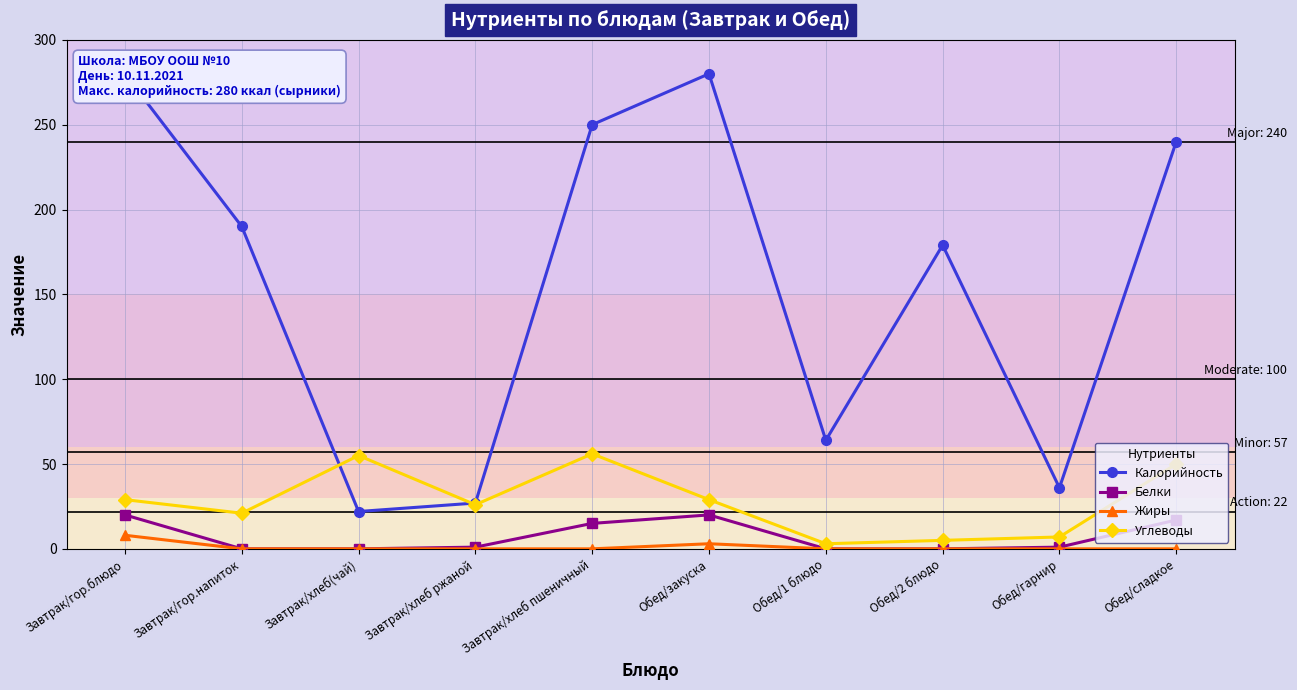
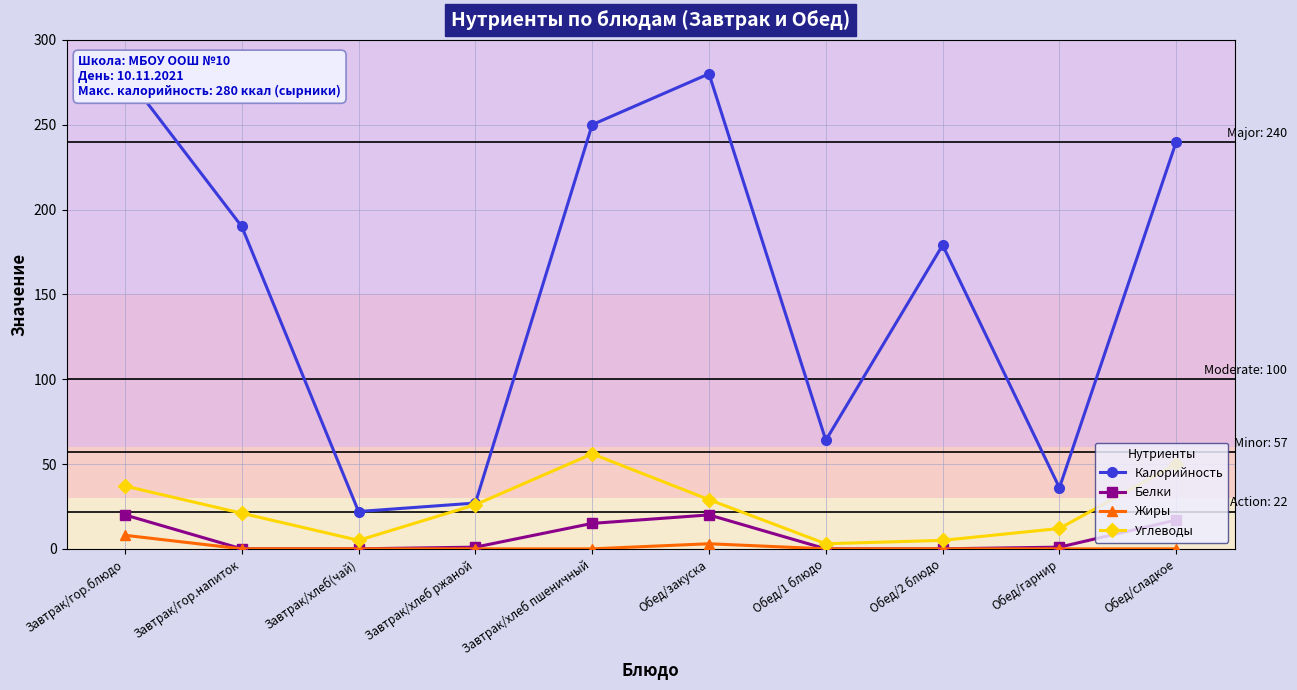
  {
    "Калорийность": {
      "Завтрак/гор.напиток": 190,
      "Завтрак/хлеб(чай)": 22,
      "Завтрак/хлеб пшеничный": 250,
      "Обед/закуска": 280,
      "Обед/1 блюдо": 64,
      "Обед/2 блюдо": 179,
      "Обед/гарнир": 36,
      "Обед/сладкое": 240
    },
    "Белки": {
      "Завтрак/гор.блюдо": 20,
      "Завтрак/хлеб пшеничный": 15,
      "Обед/закуска": 20
    },
    "Жиры": {
      "Завтрак/гор.блюдо": 8,
      "Завтрак/хлеб пшеничный": 0,
      "Обед/закуска": 3,
      "Обед/сладкое": 0
    },
    "Углеводы": {
-     "Завтрак/гор.блюдо": 29,
+     "Завтрак/гор.блюдо": 37,
      "Завтрак/гор.напиток": 21,
-     "Завтрак/хлеб(чай)": 55,
+     "Завтрак/хлеб(чай)": 5,
      "Завтрак/хлеб пшеничный": 56,
      "Обед/закуска": 29,
      "Обед/1 блюдо": 3,
      "Обед/2 блюдо": 5,
-     "Обед/гарнир": 7
+     "Обед/гарнир": 12
    }
  }
